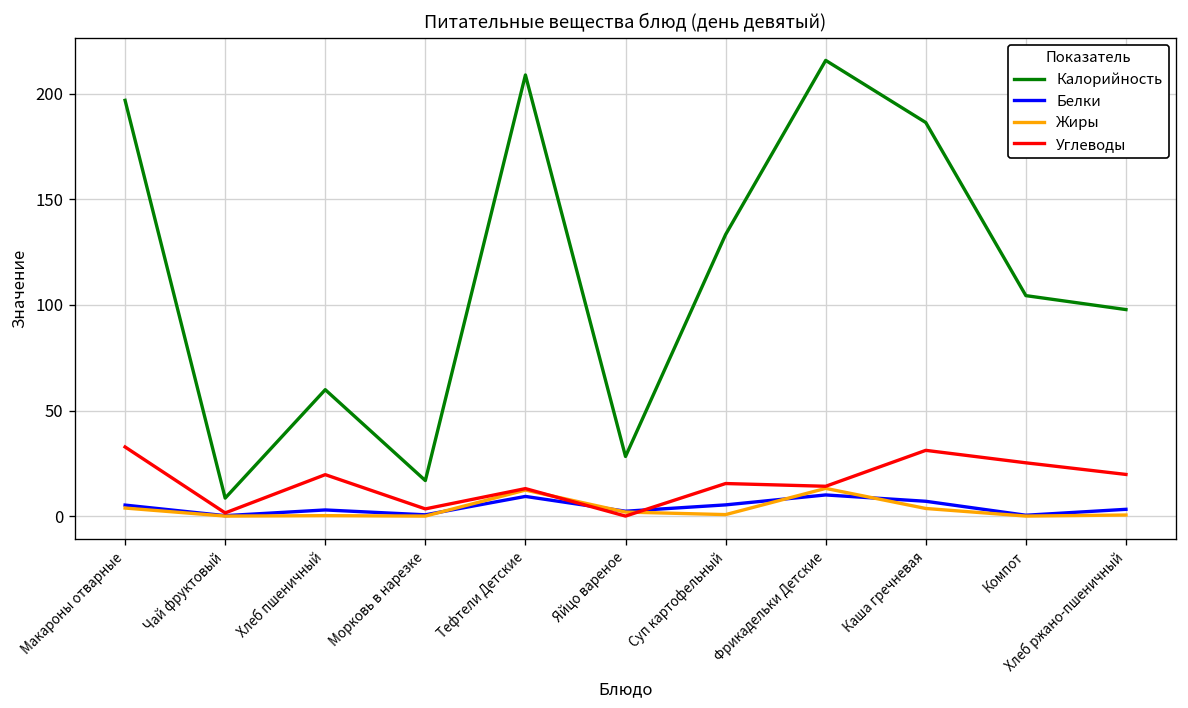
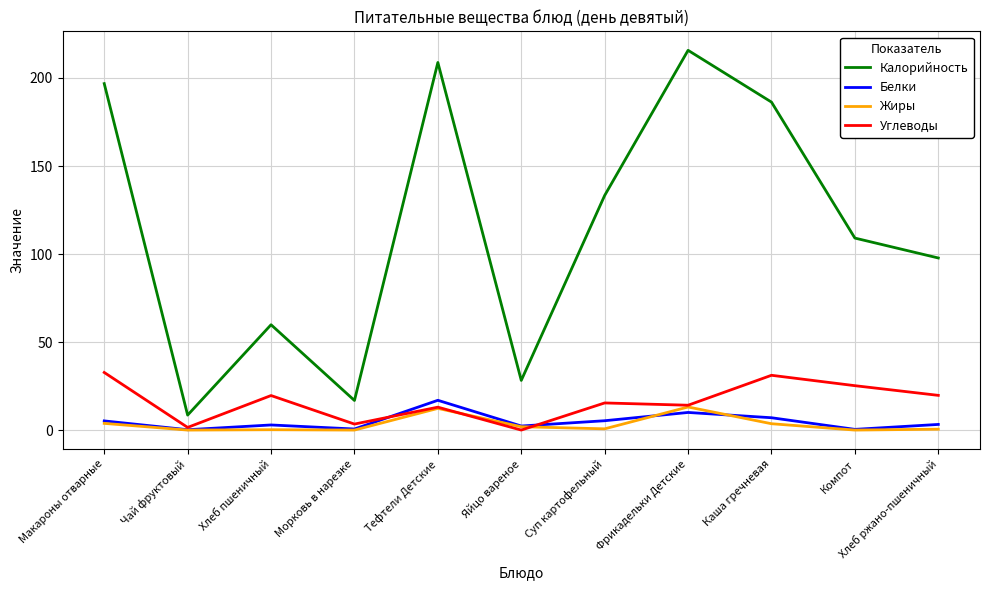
  {
    "Калорийность": {
      "Макароны отварные": 197,
      "Чай фруктовый": 9,
      "Хлеб пшеничный": 60,
      "Морковь в нарезке": 17,
      "Тефтели Детские": 209,
      "Яйцо вареное": 28,
      "Суп картофельный": 133,
      "Фрикадельки Детские": 216,
      "Каша гречневая": 186,
-     "Компот": 104,
+     "Компот": 109,
      "Хлеб ржано-пшеничный": 98
    },
    "Белки": {
      "Хлеб пшеничный": 3,
-     "Тефтели Детские": 9,
+     "Тефтели Детские": 17,
      "Суп картофельный": 5,
      "Фрикадельки Детские": 10,
      "Каша гречневая": 7,
      "Хлеб ржано-пшеничный": 3
    },
    "Жиры": {
      "Хлеб пшеничный": 0,
      "Суп картофельный": 1,
      "Каша гречневая": 4,
      "Хлеб ржано-пшеничный": 1
    },
    "Углеводы": {
      "Макароны отварные": 33,
      "Хлеб пшеничный": 20,
      "Морковь в нарезке": 4,
      "Яйцо вареное": 0,
      "Суп картофельный": 16,
      "Каша гречневая": 31,
      "Компот": 25,
      "Хлеб ржано-пшеничный": 20
    }
  }
